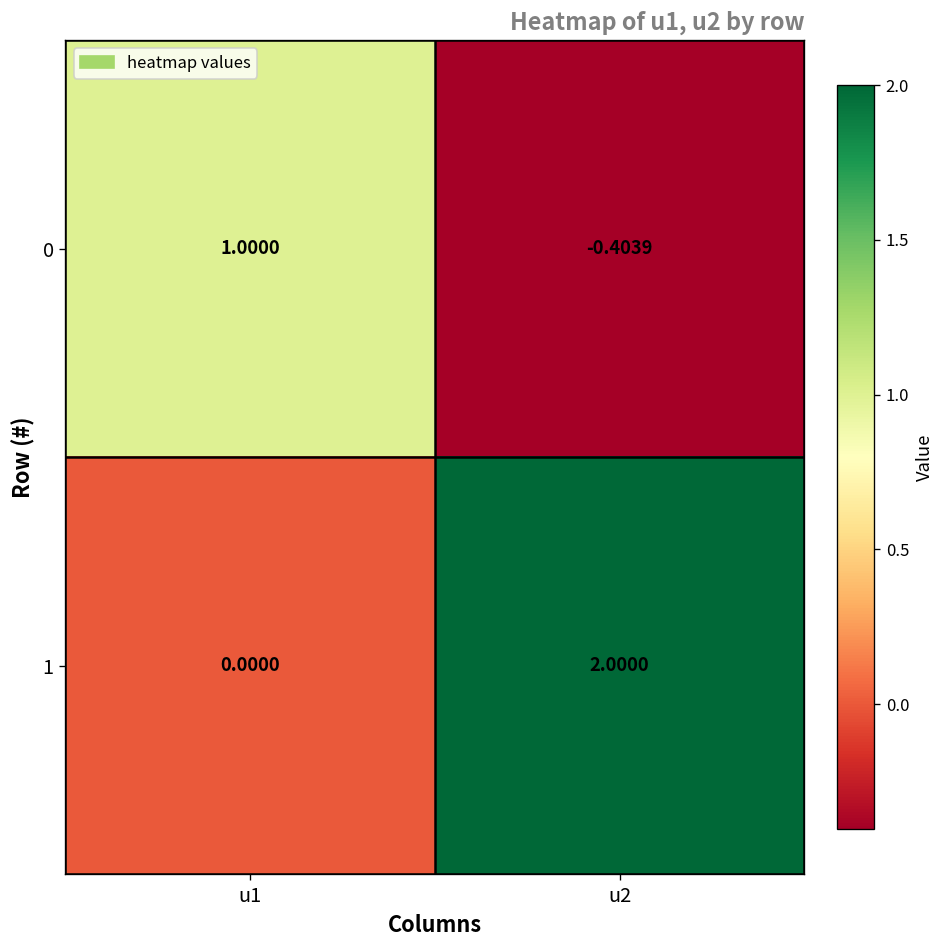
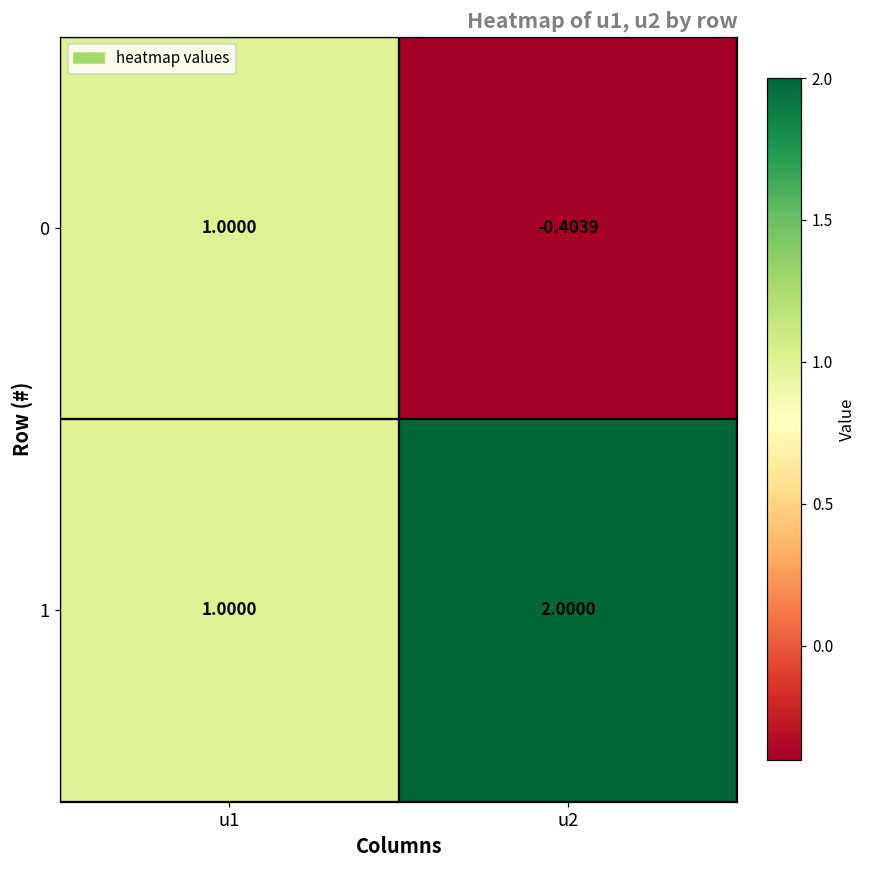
  {
    "0": {
      "u1": 1.0000,
      "u2": -0.4039
    },
    "1": {
-     "u1": 0.0000,
+     "u1": 1.0000,
      "u2": 2.0000
    }
  }
